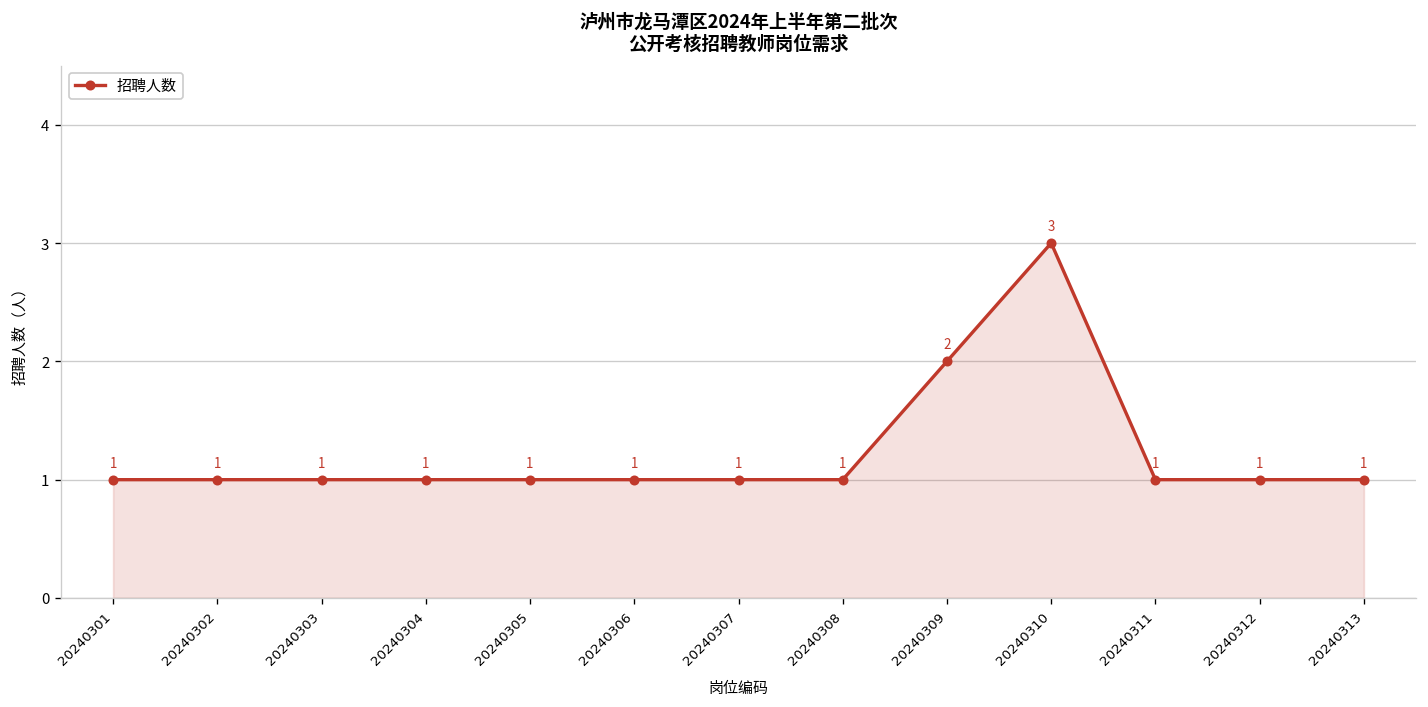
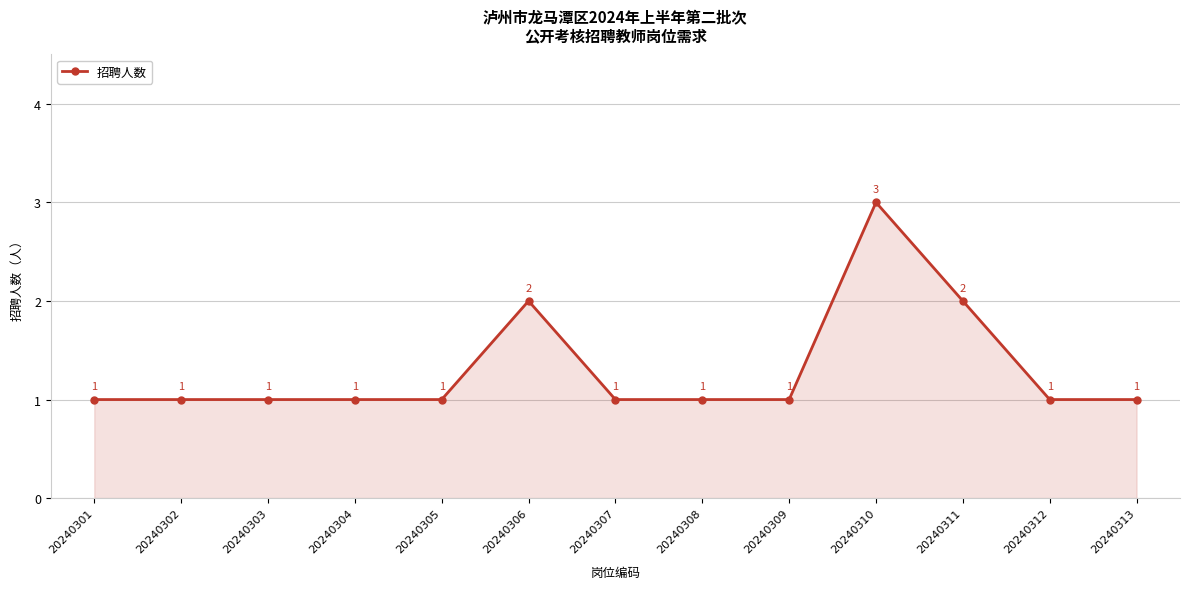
  {
    "20240301": 1,
    "20240302": 1,
    "20240303": 1,
    "20240304": 1,
    "20240305": 1,
-   "20240306": 1,
+   "20240306": 2,
    "20240307": 1,
    "20240308": 1,
-   "20240309": 2,
+   "20240309": 1,
    "20240310": 3,
-   "20240311": 1,
+   "20240311": 2,
    "20240312": 1,
    "20240313": 1
  }
